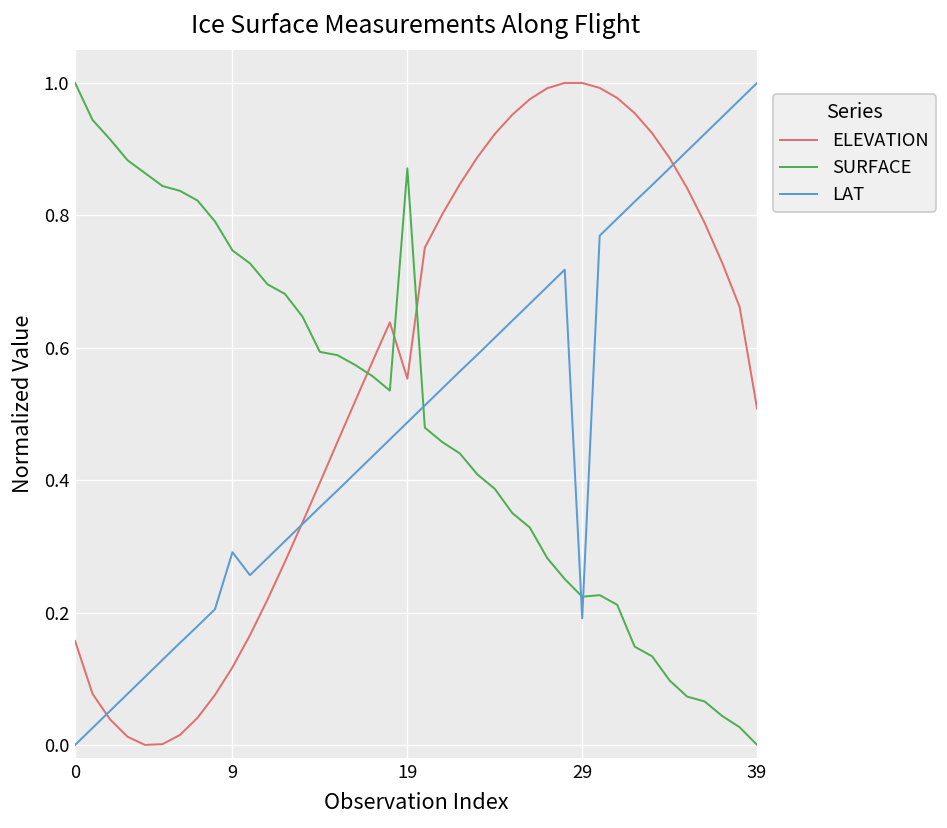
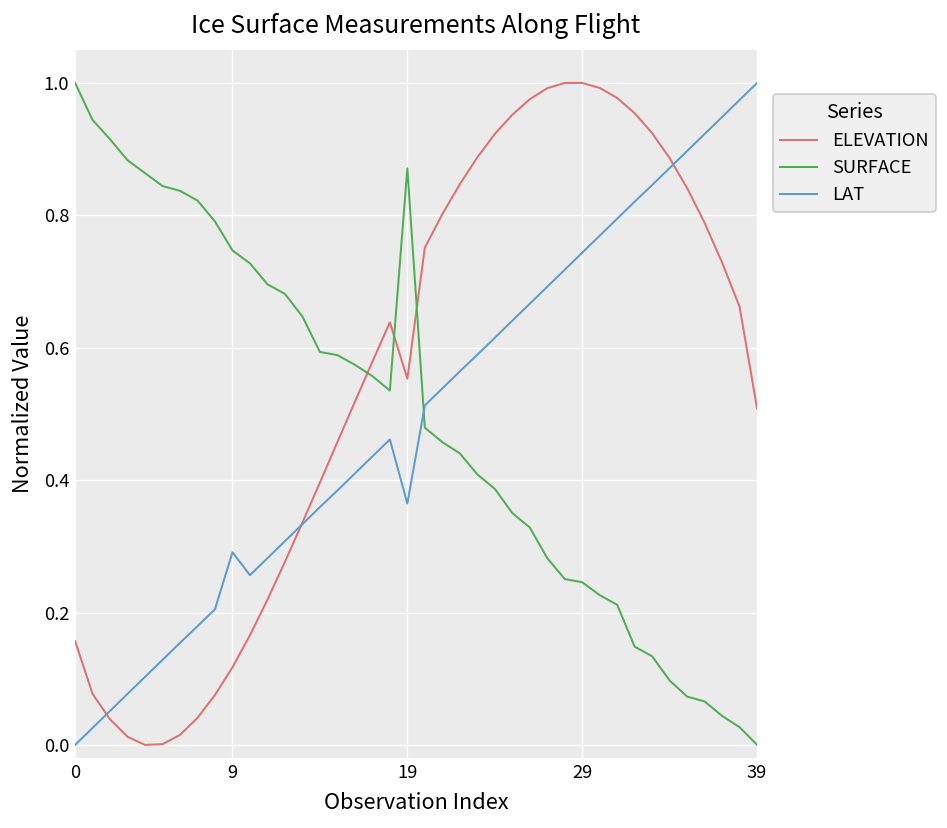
  {
    "ELEVATION": {
      "0": 0.16,
      "9": 0.12,
      "19": 0.55,
      "29": 1.00,
      "39": 0.51
    },
    "SURFACE": {
      "0": 1.00,
      "9": 0.75,
      "19": 0.87,
-     "29": 0.22,
+     "29": 0.25,
      "39": 0.00
    },
    "LAT": {
      "0": 0.00,
      "9": 0.29,
-     "19": 0.49,
-     "29": 0.19,
+     "19": 0.36,
+     "29": 0.74,
      "39": 1.00
    }
  }
